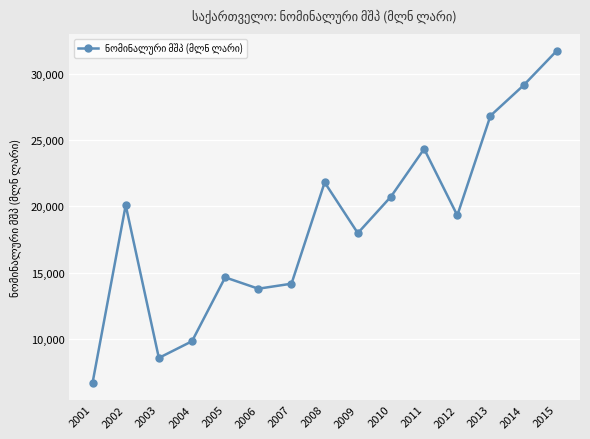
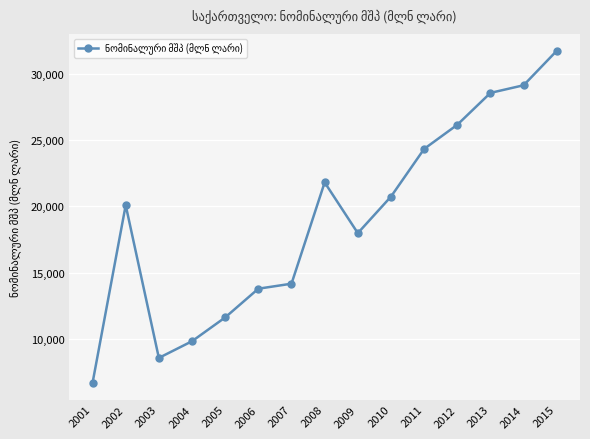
  {
    "2001": "6,700",
    "2002": "20,100",
    "2003": "8,600",
    "2004": "9,800",
-   "2005": "14,600",
+   "2005": "11,600",
    "2006": "13,800",
    "2007": "14,200",
    "2008": "21,800",
    "2009": "18,000",
    "2010": "20,700",
    "2011": "24,300",
-   "2012": "19,300",
-   "2013": "26,800",
+   "2012": "26,200",
+   "2013": "28,600",
    "2014": "29,200",
    "2015": "31,800"
  }
